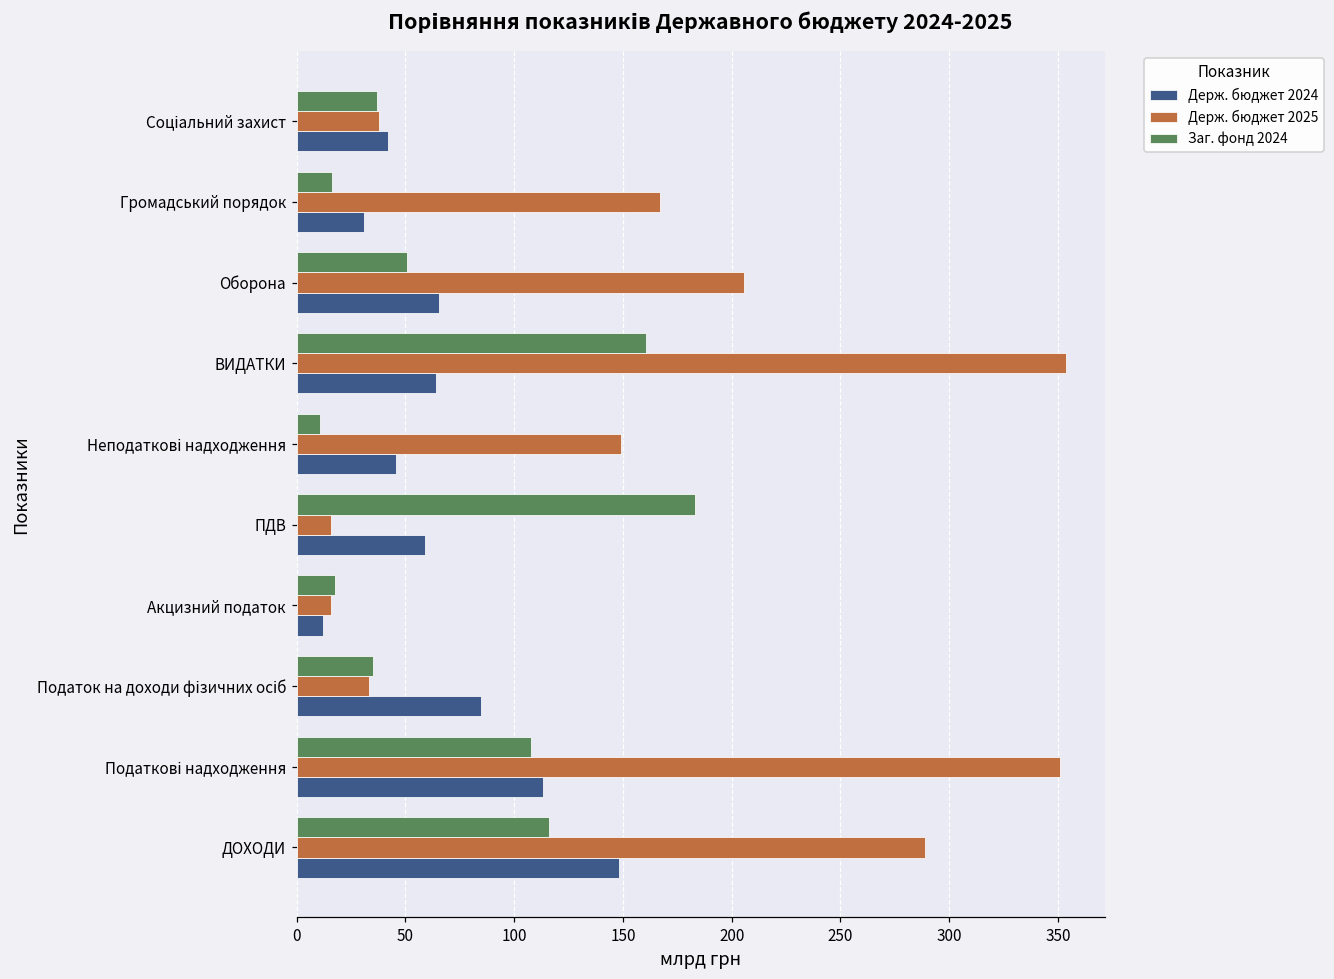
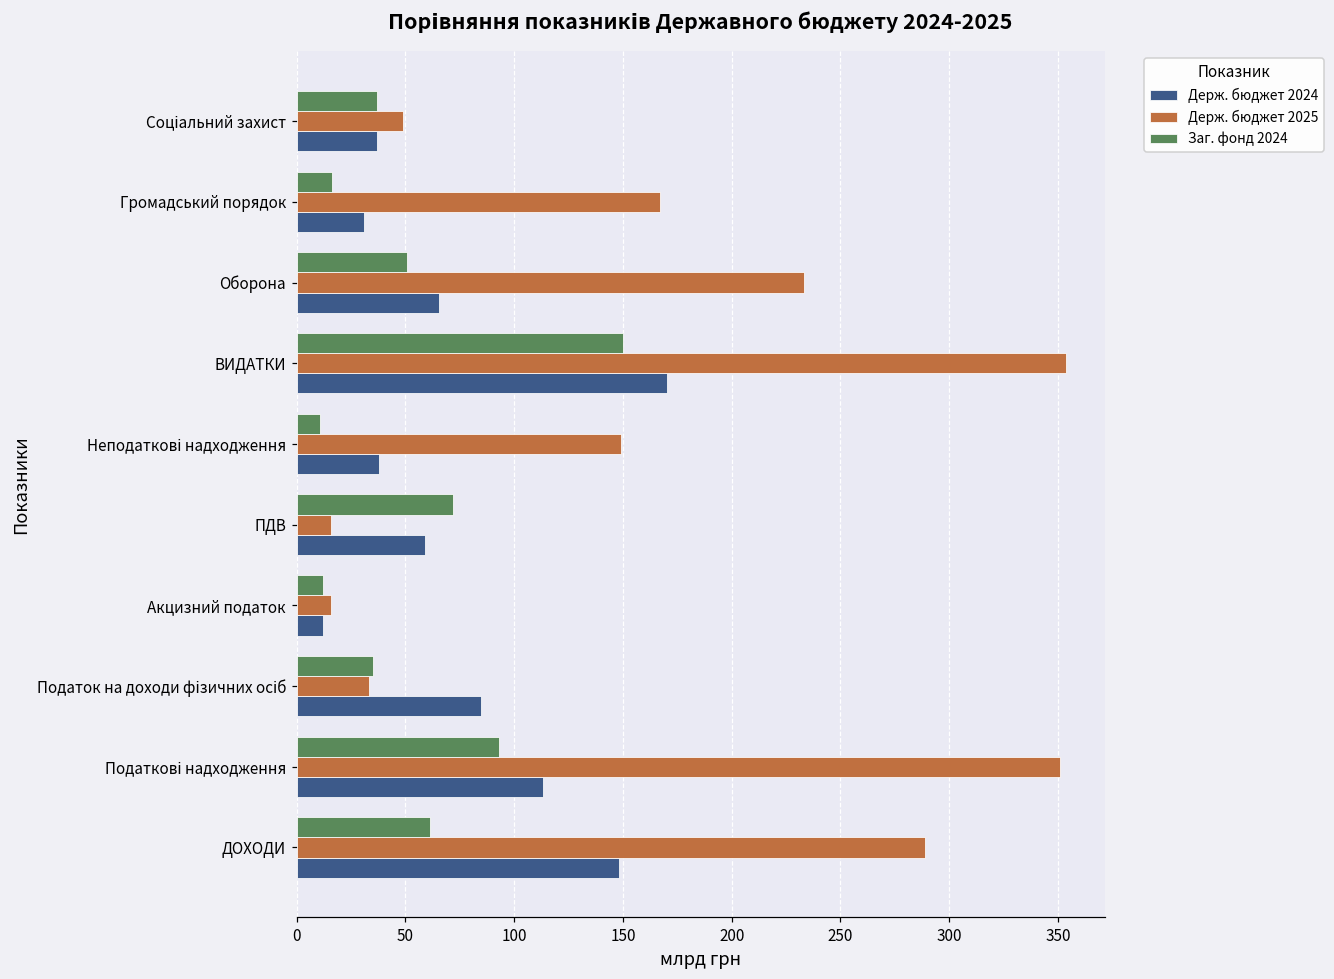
  {
    "Держ. бюджет 2024": {
-     "Соціальний захист": 42,
+     "Соціальний захист": 37,
      "Громадський порядок": 31,
      "Оборона": 65,
-     "ВИДАТКИ": 64,
-     "Неподаткові надходження": 46,
+     "ВИДАТКИ": 170,
+     "Неподаткові надходження": 38,
      "ПДВ": 59,
      "Акцизний податок": 12,
      "Податок на доходи фізичних осіб": 85,
      "Податкові надходження": 113,
      "ДОХОДИ": 148
    },
    "Держ. бюджет 2025": {
-     "Соціальний захист": 38,
+     "Соціальний захист": 49,
      "Громадський порядок": 167,
-     "Оборона": 206,
+     "Оборона": 233,
      "ВИДАТКИ": 354,
      "Неподаткові надходження": 149,
      "ПДВ": 16,
      "Акцизний податок": 16,
      "Податок на доходи фізичних осіб": 33,
      "Податкові надходження": 351,
      "ДОХОДИ": 289
    },
    "Заг. фонд 2024": {
      "Соціальний захист": 37,
      "Громадський порядок": 16,
      "Оборона": 51,
-     "ВИДАТКИ": 160,
+     "ВИДАТКИ": 150,
      "Неподаткові надходження": 11,
-     "ПДВ": 183,
-     "Акцизний податок": 17,
+     "ПДВ": 72,
+     "Акцизний податок": 12,
      "Податок на доходи фізичних осіб": 35,
-     "Податкові надходження": 108,
-     "ДОХОДИ": 116
+     "Податкові надходження": 93,
+     "ДОХОДИ": 61
    }
  }
